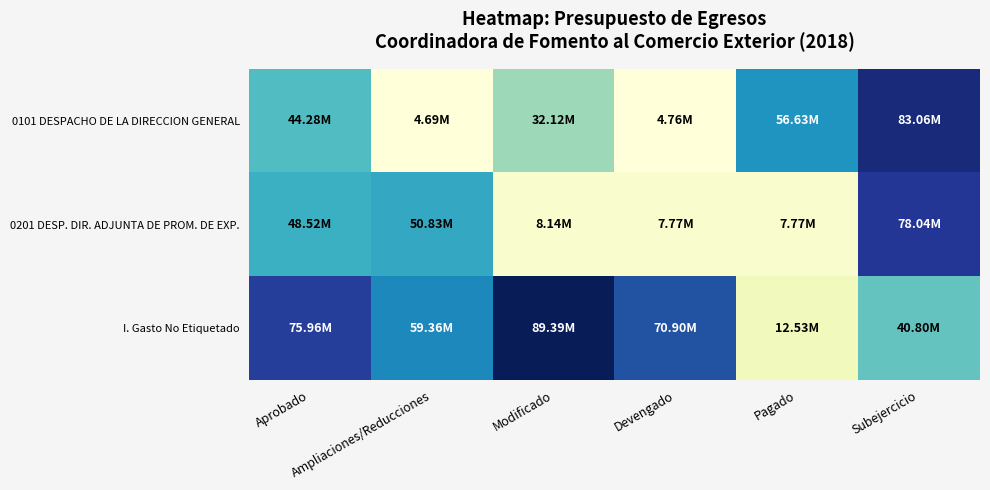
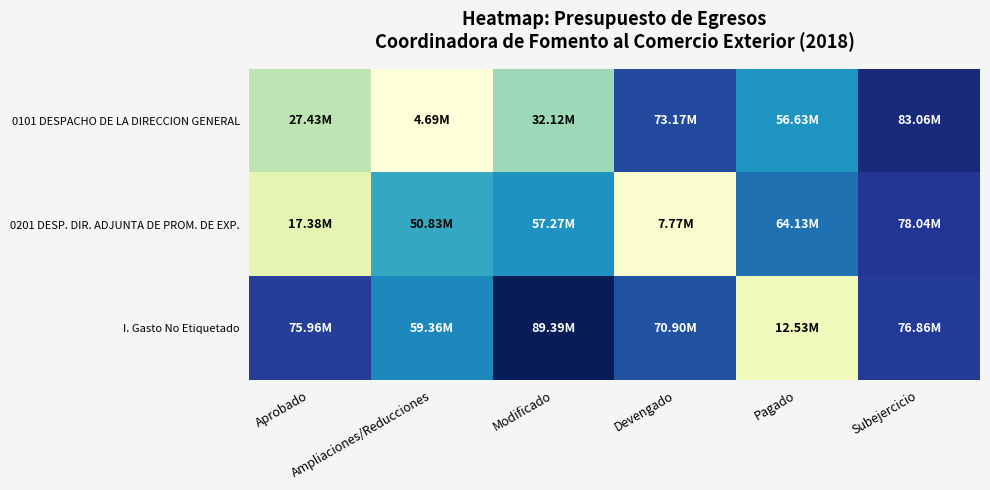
  {
    "0101 DESPACHO DE LA DIRECCION GENERAL": {
-     "Aprobado": "44.28M",
+     "Aprobado": "27.43M",
      "Ampliaciones/Reducciones": "4.69M",
      "Modificado": "32.12M",
-     "Devengado": "4.76M",
+     "Devengado": "73.17M",
      "Pagado": "56.63M",
      "Subejercicio": "83.06M"
    },
    "0201 DESP. DIR. ADJUNTA DE PROM. DE EXP.": {
-     "Aprobado": "48.52M",
+     "Aprobado": "17.38M",
      "Ampliaciones/Reducciones": "50.83M",
-     "Modificado": "8.14M",
+     "Modificado": "57.27M",
      "Devengado": "7.77M",
-     "Pagado": "7.77M",
+     "Pagado": "64.13M",
      "Subejercicio": "78.04M"
    },
    "I. Gasto No Etiquetado": {
      "Aprobado": "75.96M",
      "Ampliaciones/Reducciones": "59.36M",
      "Modificado": "89.39M",
      "Devengado": "70.90M",
      "Pagado": "12.53M",
-     "Subejercicio": "40.80M"
+     "Subejercicio": "76.86M"
    }
  }
